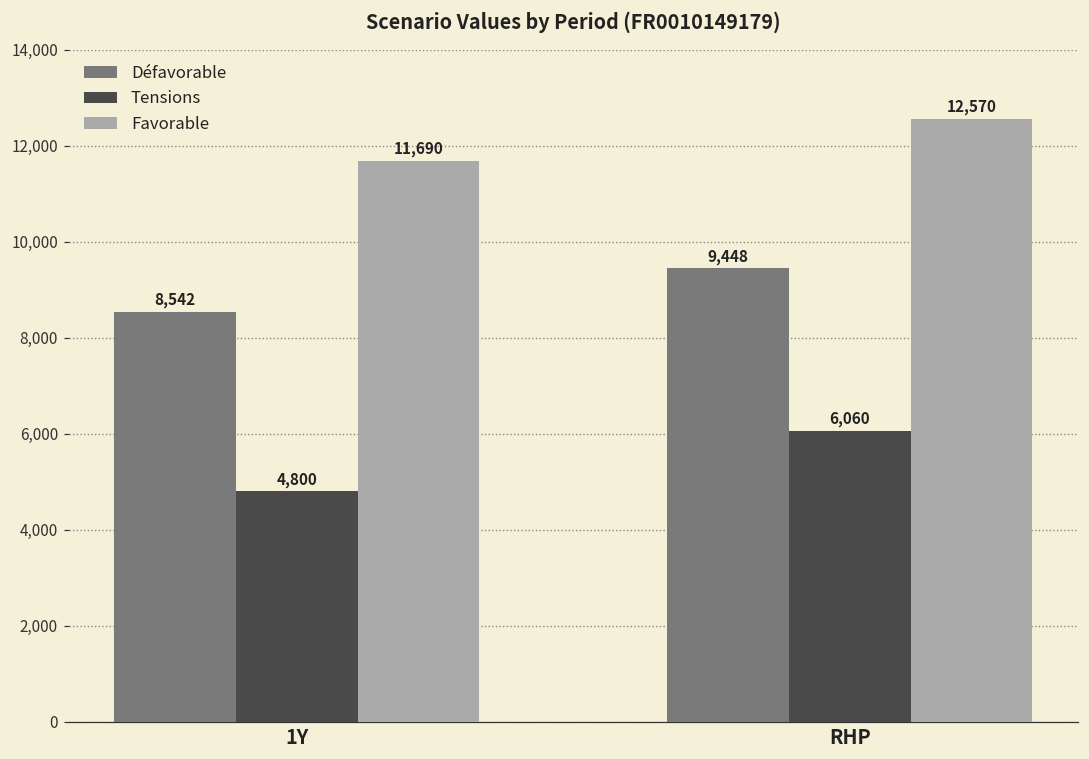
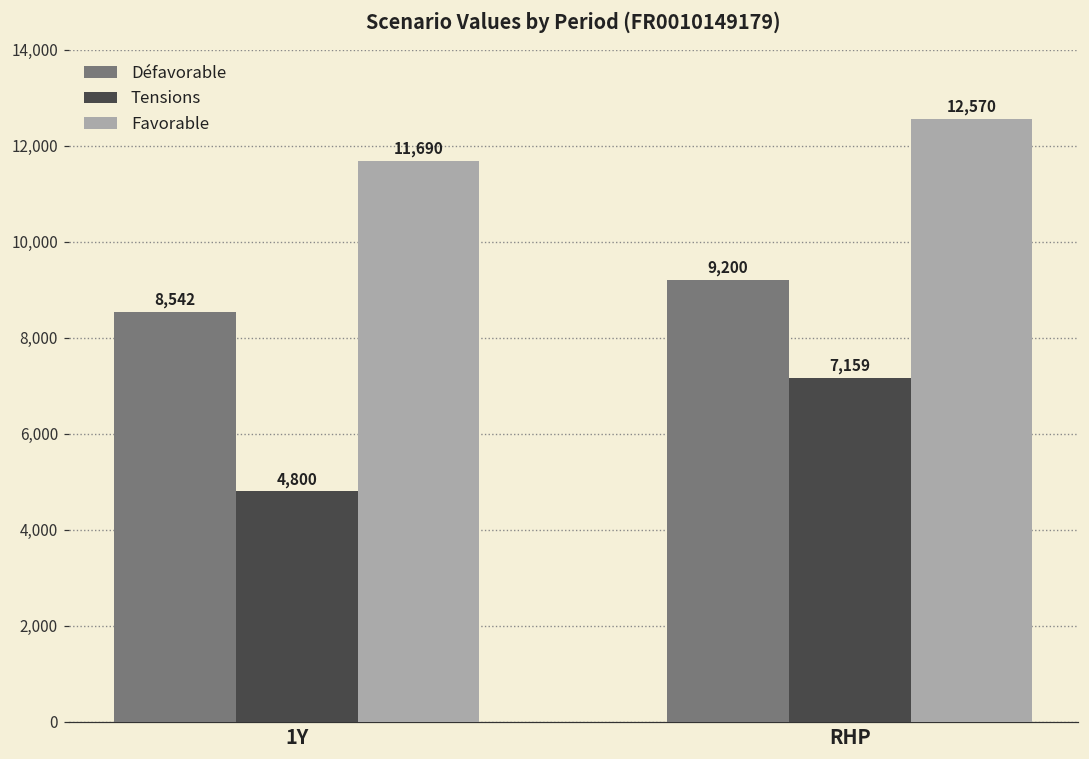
  {
    "Défavorable": {
      "1Y": "8,542",
-     "RHP": "9,448"
+     "RHP": "9,200"
    },
    "Tensions": {
      "1Y": "4,800",
-     "RHP": "6,060"
+     "RHP": "7,159"
    },
    "Favorable": {
      "1Y": "11,690",
      "RHP": "12,570"
    }
  }
